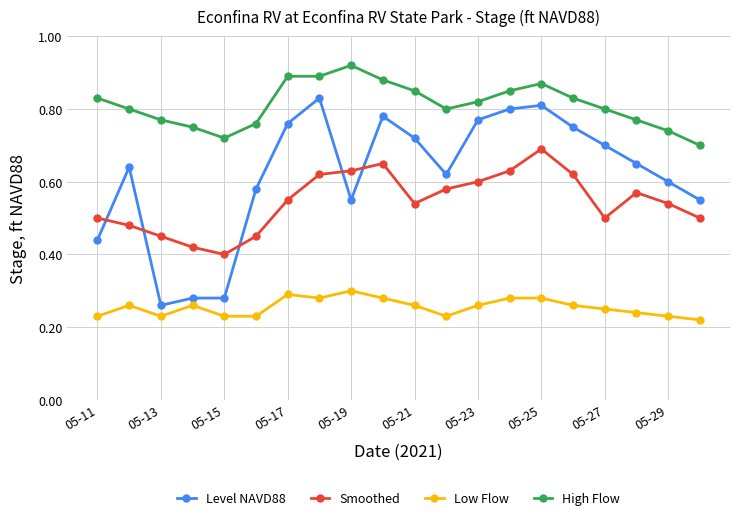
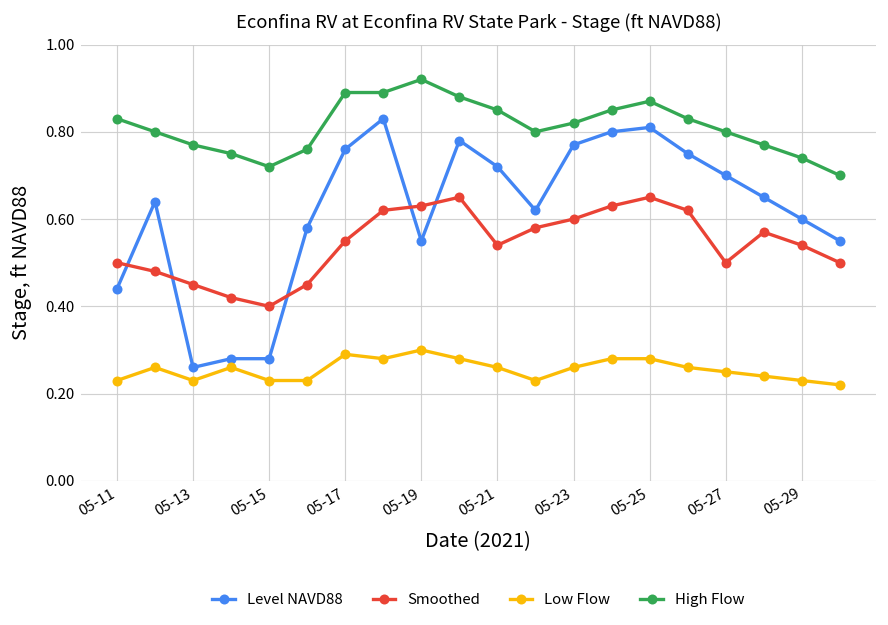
  {
    "Level NAVD88": {
      "05-11": 0.44,
      "05-13": 0.26,
      "05-15": 0.28,
      "05-17": 0.76,
      "05-19": 0.55,
      "05-21": 0.72,
      "05-23": 0.77,
      "05-25": 0.81,
      "05-27": 0.70,
      "05-29": 0.60
    },
    "Smoothed": {
      "05-11": 0.50,
      "05-13": 0.45,
      "05-15": 0.40,
      "05-17": 0.55,
      "05-19": 0.63,
      "05-21": 0.54,
      "05-23": 0.60,
-     "05-25": 0.69,
+     "05-25": 0.65,
      "05-27": 0.50,
      "05-29": 0.54
    },
    "Low Flow": {
      "05-11": 0.23,
      "05-13": 0.23,
      "05-15": 0.23,
      "05-17": 0.29,
      "05-19": 0.30,
      "05-21": 0.26,
      "05-23": 0.26,
      "05-25": 0.28,
      "05-27": 0.25,
      "05-29": 0.23
    },
    "High Flow": {
      "05-11": 0.83,
      "05-13": 0.77,
      "05-15": 0.72,
      "05-17": 0.89,
      "05-19": 0.92,
      "05-21": 0.85,
      "05-23": 0.82,
      "05-25": 0.87,
      "05-27": 0.80,
      "05-29": 0.74
    }
  }
